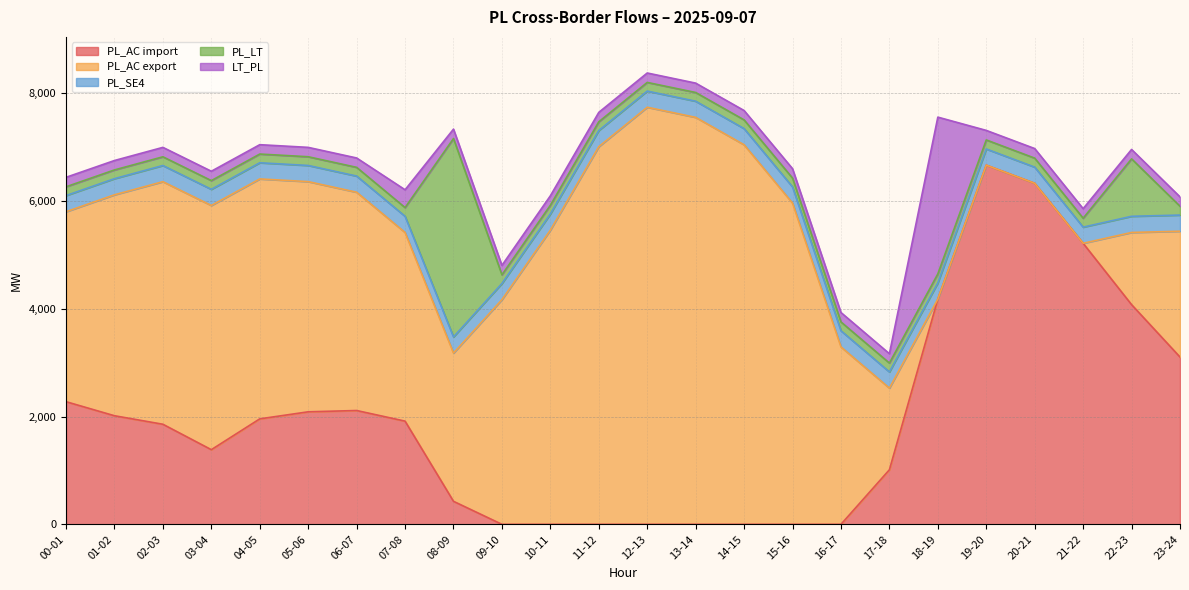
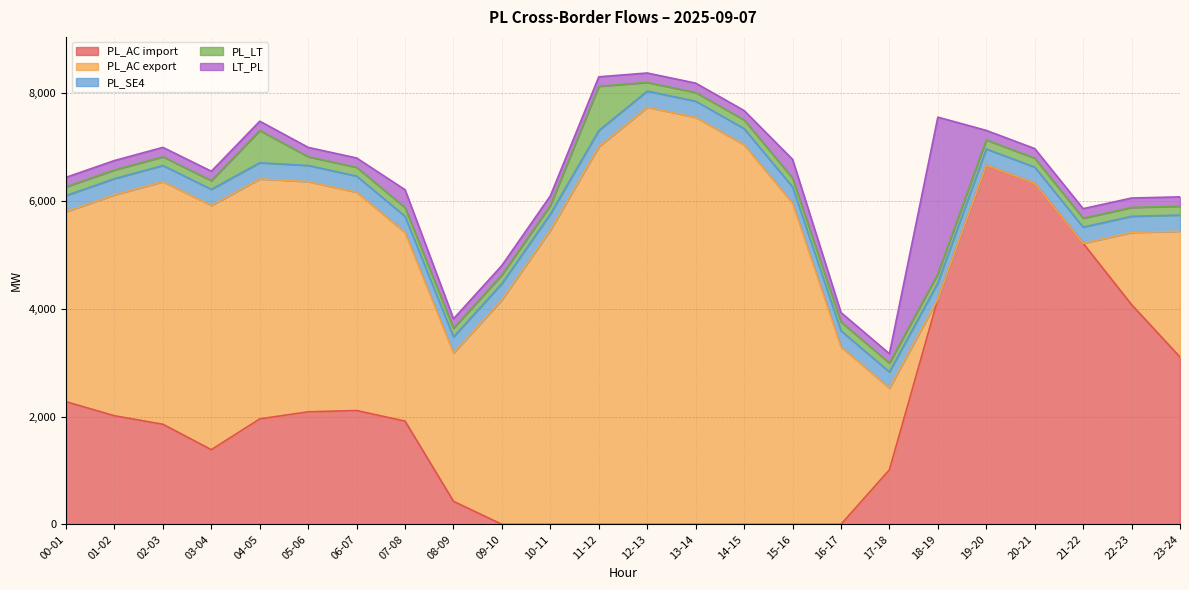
  {
    "PL_AC import": {
      "00-01": "2,300",
      "01-02": "2,000",
      "02-03": "1,900",
      "03-04": "1,400",
      "04-05": "2,000",
      "05-06": "2,100",
      "06-07": "2,100",
      "07-08": "1,900",
      "08-09": "400",
      "09-10": "0",
      "10-11": "0",
      "11-12": "0",
      "12-13": "0",
      "13-14": "0",
      "14-15": "0",
      "15-16": "0",
      "16-17": "0",
      "17-18": "1,000",
      "22-23": "4,100",
      "23-24": "3,100"
    },
    "PL_AC export": {
      "00-01": "3,500",
      "01-02": "4,100",
      "02-03": "4,500",
      "03-04": "4,500",
      "04-05": "4,500",
      "05-06": "4,300",
      "06-07": "4,100",
      "07-08": "3,500",
      "08-09": "2,800",
      "09-10": "4,200",
      "10-11": "5,500",
      "11-12": "7,000",
      "12-13": "7,700",
      "13-14": "7,600",
      "14-15": "7,000",
      "15-16": "6,000",
      "16-17": "3,300",
      "17-18": "1,500",
      "22-23": "1,300",
      "23-24": "2,300"
    },
    "PL_SE4": {
      "00-01": "300",
      "01-02": "300",
      "02-03": "300",
      "03-04": "300",
      "04-05": "300",
      "05-06": "300",
      "06-07": "300",
      "07-08": "300",
      "08-09": "300",
      "09-10": "300",
      "10-11": "300",
      "11-12": "300",
      "12-13": "300",
      "13-14": "300",
      "14-15": "300",
      "15-16": "300",
      "16-17": "300",
      "17-18": "300",
      "18-19": "300",
      "19-20": "300",
      "20-21": "300",
      "21-22": "300",
      "22-23": "300",
      "23-24": "300"
    },
    "PL_LT": {
      "00-01": "200",
      "01-02": "200",
      "02-03": "200",
      "03-04": "200",
-     "04-05": "200",
+     "04-05": "600",
      "05-06": "200",
      "06-07": "200",
      "07-08": "200",
-     "08-09": "3,700",
+     "08-09": "200",
      "09-10": "200",
      "10-11": "200",
-     "11-12": "200",
+     "11-12": "800",
      "12-13": "200",
      "13-14": "200",
      "14-15": "200",
      "15-16": "200",
      "16-17": "200",
      "17-18": "200",
      "18-19": "200",
      "19-20": "200",
      "20-21": "200",
      "21-22": "200",
-     "22-23": "1,100",
+     "22-23": "200",
      "23-24": "200"
    },
    "LT_PL": {
      "00-01": "200",
      "01-02": "200",
      "02-03": "200",
      "03-04": "200",
      "04-05": "200",
      "05-06": "200",
      "06-07": "200",
      "07-08": "300",
      "08-09": "200",
      "09-10": "200",
      "10-11": "200",
      "11-12": "200",
      "12-13": "200",
      "13-14": "200",
      "14-15": "200",
-     "15-16": "200",
+     "15-16": "300",
      "16-17": "200",
      "17-18": "200",
      "18-19": "2,900",
      "19-20": "200",
      "20-21": "200",
      "21-22": "200",
      "22-23": "200",
      "23-24": "200"
    }
  }
